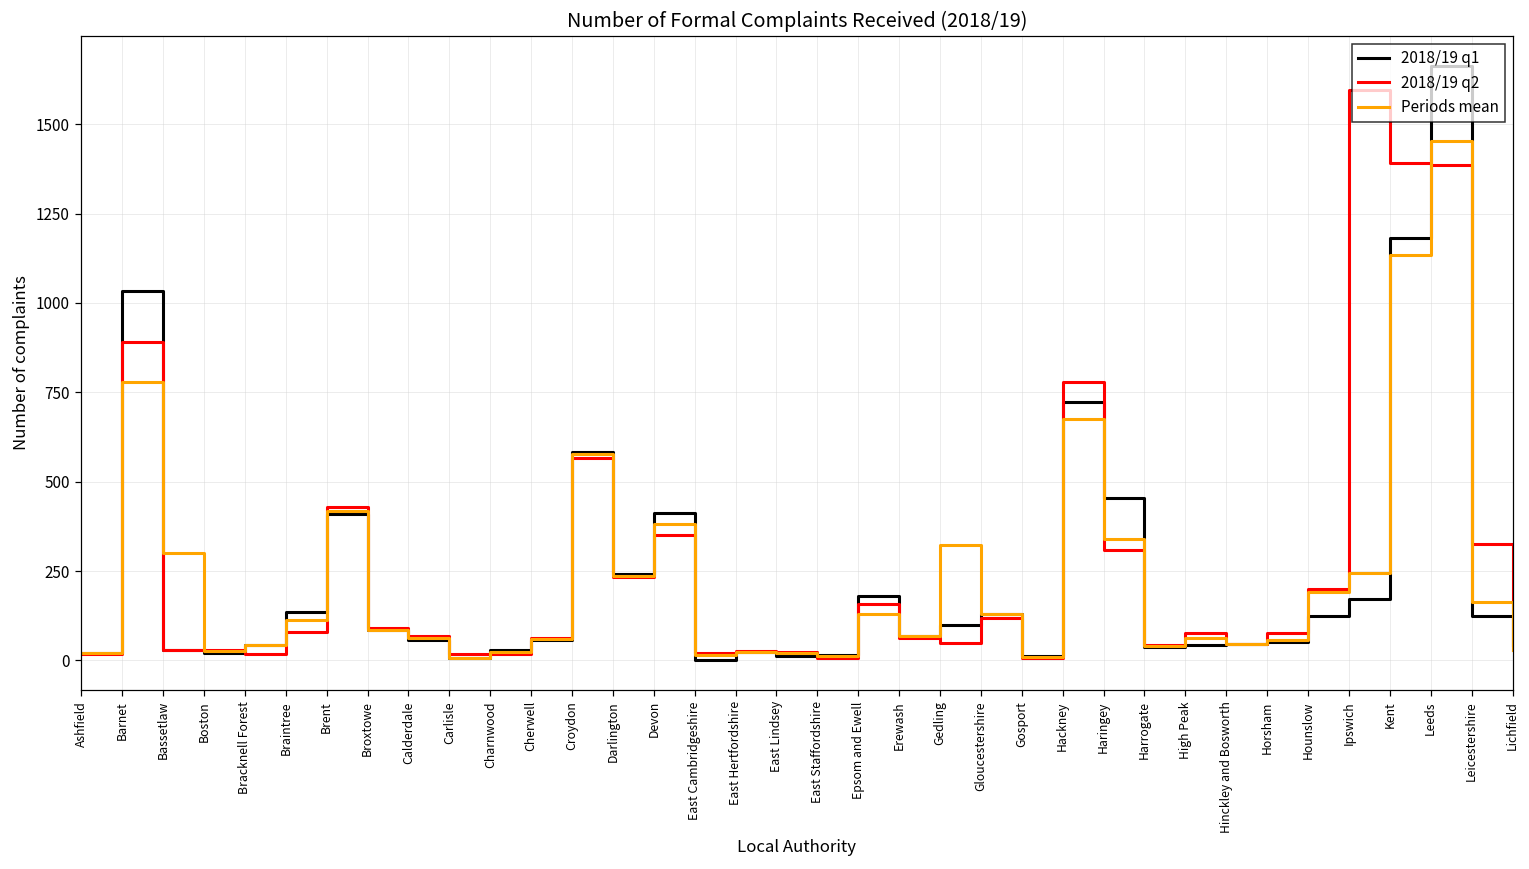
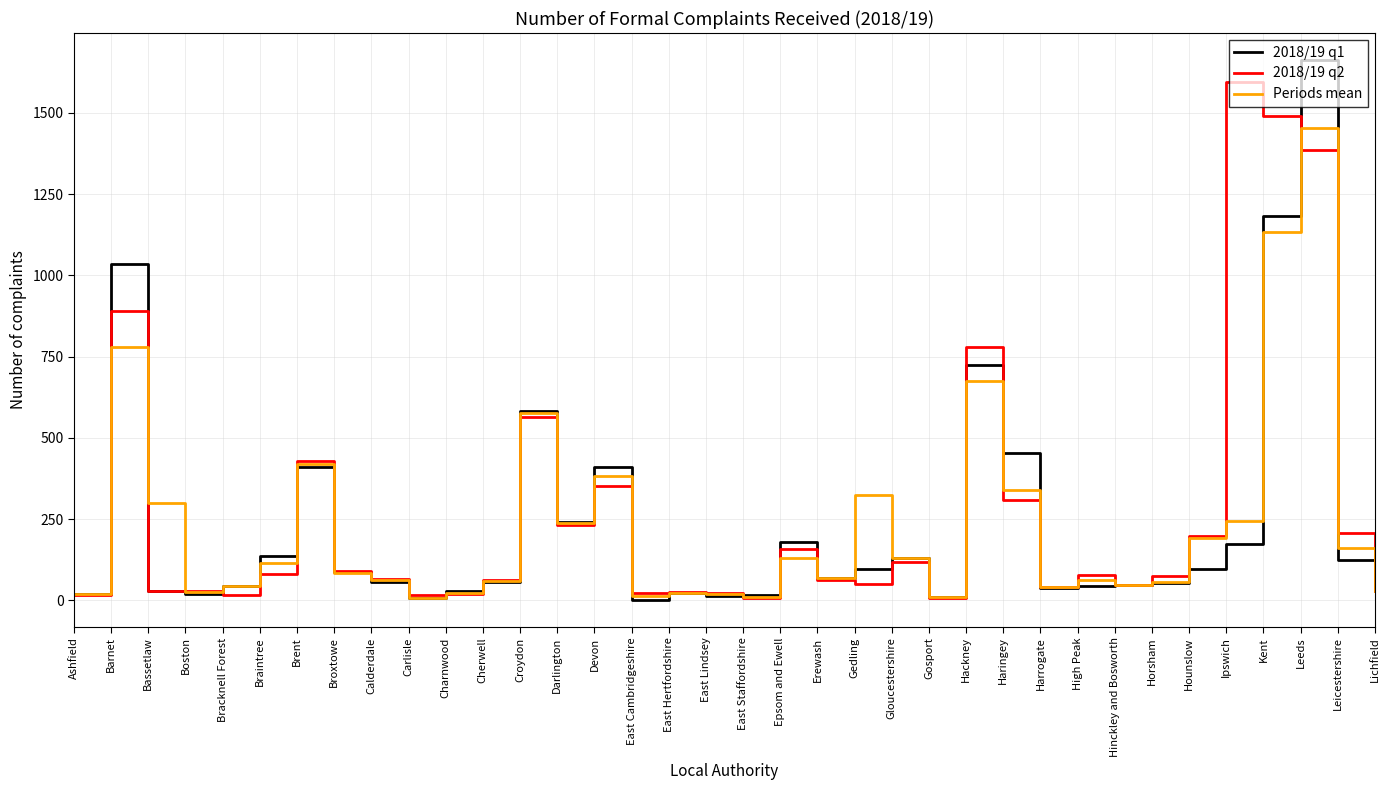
  {
    "2018/19 q1": {
      "Barnet": 1030,
      "Braintree": 140,
      "Brent": 410,
      "Devon": 410,
      "East Cambridgeshire": 0,
      "Epsom and Ewell": 180,
      "Gedling": 100,
      "Hackney": 720,
      "Haringey": 460,
      "High Peak": 40,
-     "Hounslow": 120,
+     "Hounslow": 100,
      "Ipswich": 170,
      "Kent": 1180,
      "Leicestershire": 120,
      "Lichfield": 40
    },
    "2018/19 q2": {
      "Barnet": 890,
      "Bracknell Forest": 20,
      "Braintree": 80,
      "Brent": 430,
      "Carlisle": 20,
      "Croydon": 570,
      "Devon": 350,
      "East Cambridgeshire": 20,
      "Epsom and Ewell": 160,
      "Gedling": 50,
      "Gloucestershire": 120,
      "Hackney": 780,
      "Haringey": 310,
      "High Peak": 80,
      "Horsham": 80,
      "Ipswich": 1600,
-     "Kent": 1390,
+     "Kent": 1490,
      "Leeds": 1390,
-     "Leicestershire": 330
+     "Leicestershire": 210
    },
    "Periods mean": {
      "Barnet": 780,
      "Bassetlaw": 300,
      "Braintree": 110,
      "Brent": 420,
      "Devon": 380,
      "East Cambridgeshire": 10,
      "Epsom and Ewell": 130,
      "Gedling": 320,
      "Hackney": 680,
      "Haringey": 340,
      "High Peak": 60,
      "Ipswich": 240,
      "Kent": 1140,
      "Leeds": 1450,
      "Leicestershire": 160
    }
  }
